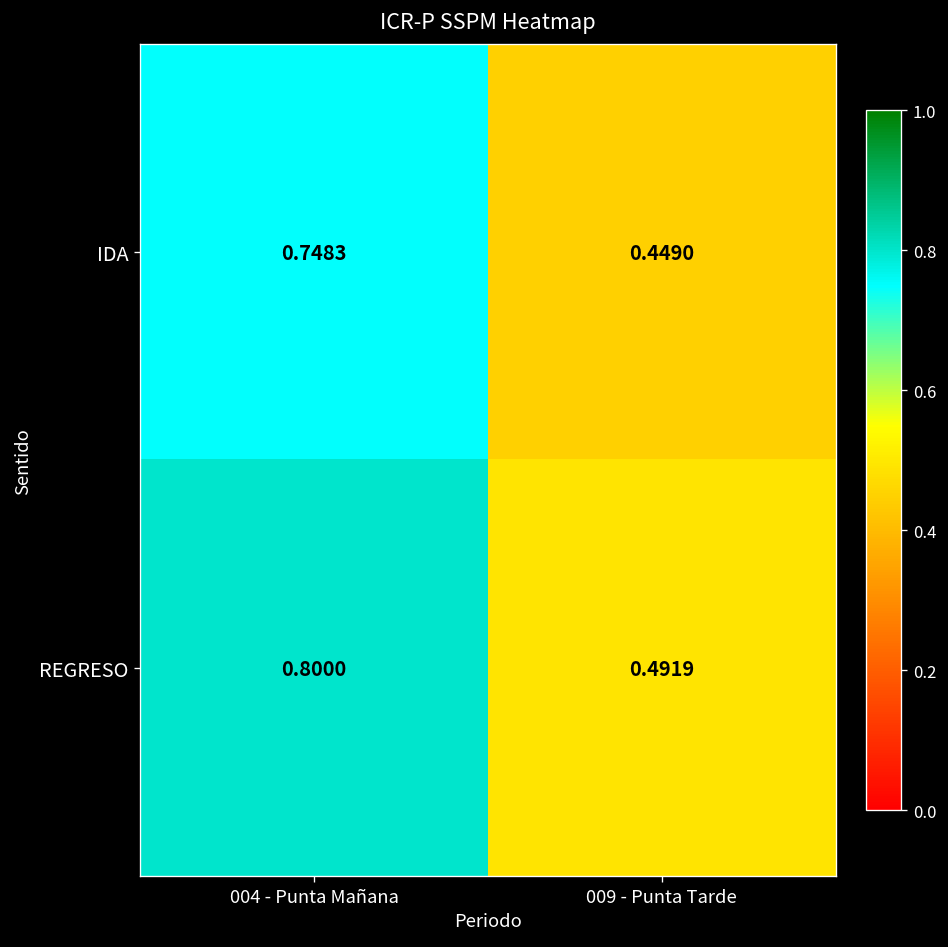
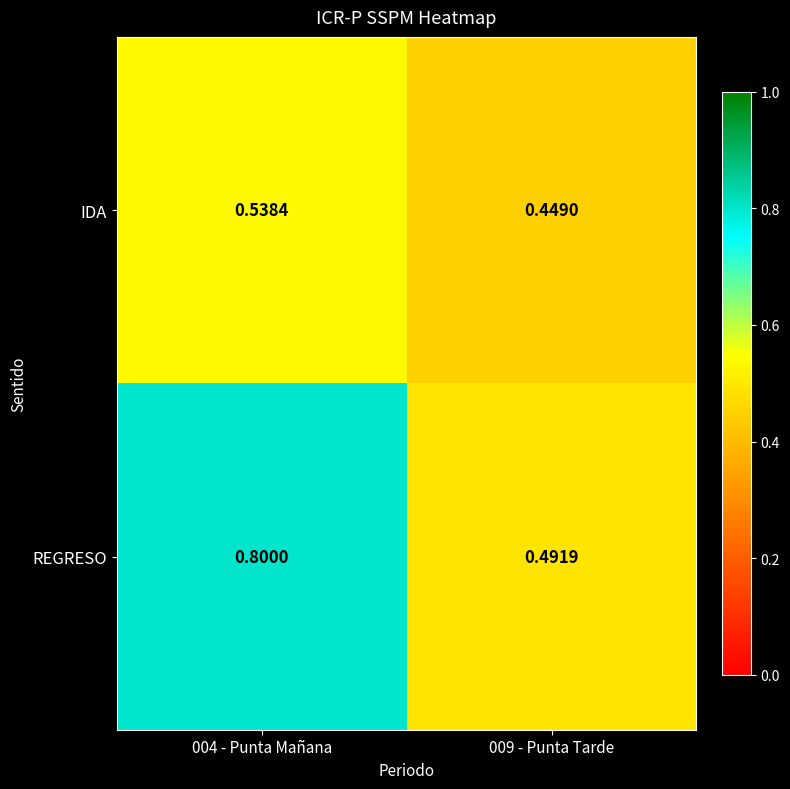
  {
    "IDA": {
-     "004 - Punta Mañana": 0.7483,
+     "004 - Punta Mañana": 0.5384,
      "009 - Punta Tarde": 0.4490
    },
    "REGRESO": {
      "004 - Punta Mañana": 0.8000,
      "009 - Punta Tarde": 0.4919
    }
  }
